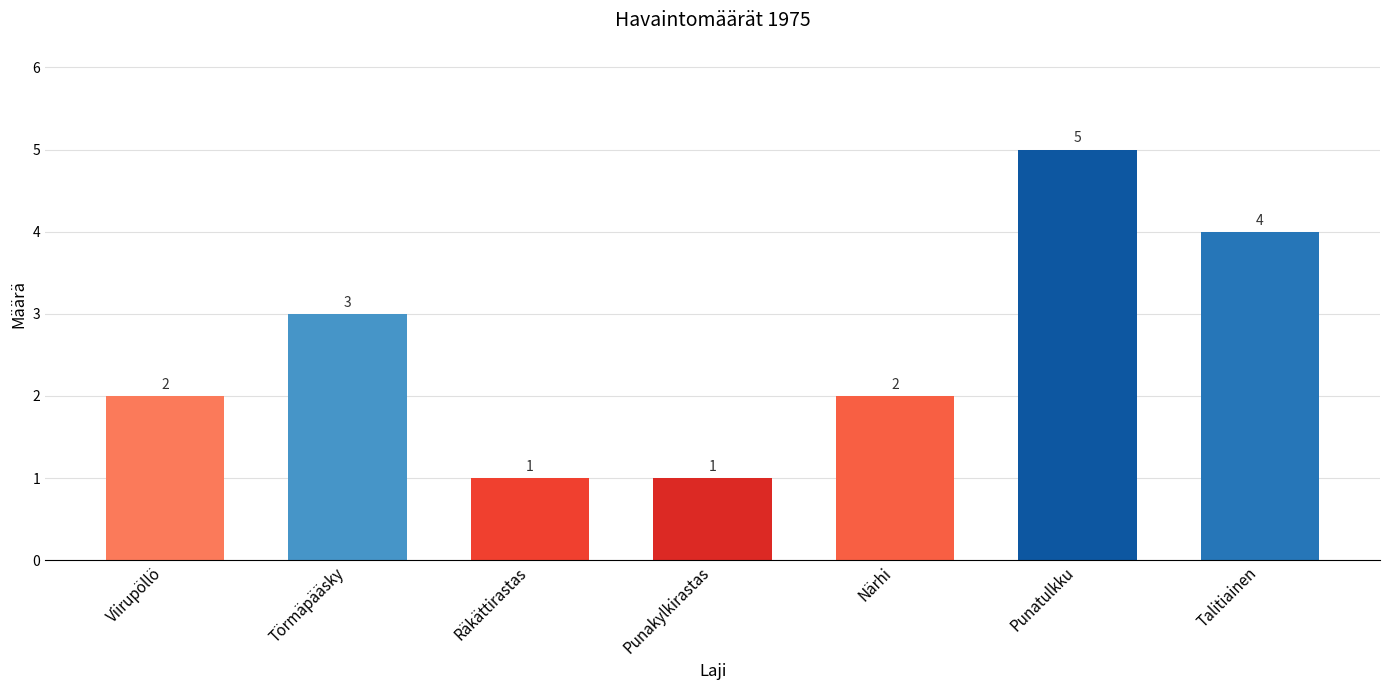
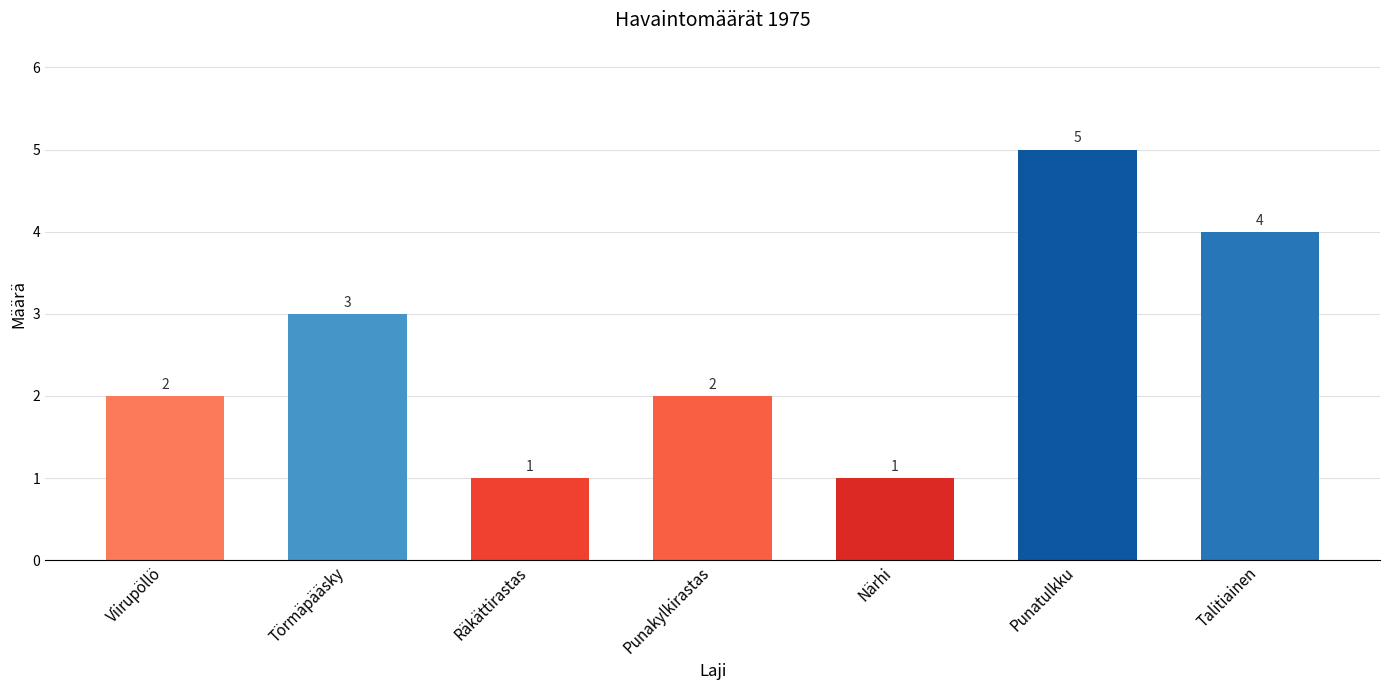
  {
    "Viirupöllö": 2,
    "Törmäpääsky": 3,
    "Räkättirastas": 1,
-   "Punakylkirastas": 1,
-   "Närhi": 2,
+   "Punakylkirastas": 2,
+   "Närhi": 1,
    "Punatulkku": 5,
    "Talitiainen": 4
  }
